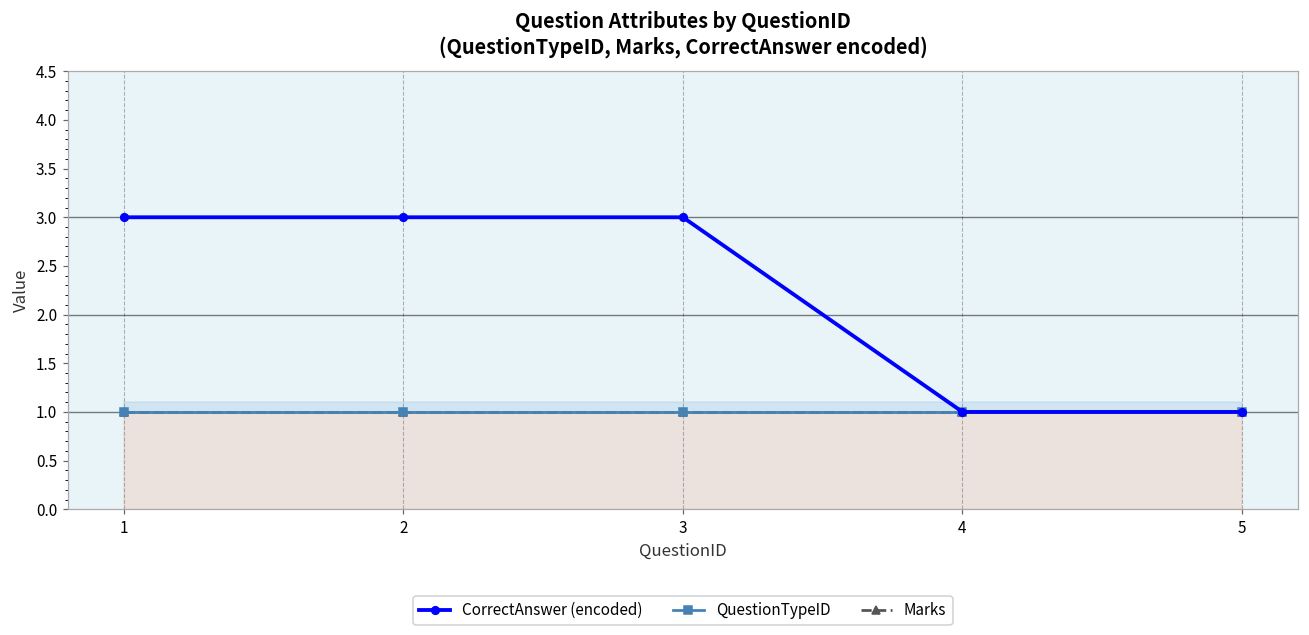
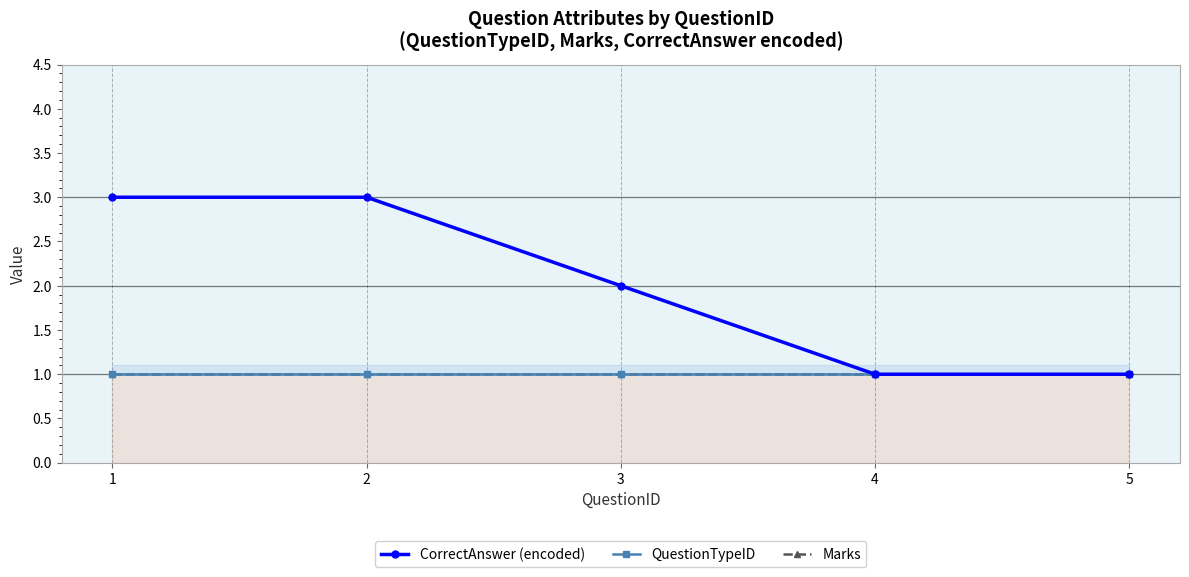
  {
    "CorrectAnswer (encoded)": {
      "1": 3,
      "2": 3,
-     "3": 3
+     "3": 2
    },
    "Marks": {
      "1": 1,
      "2": 1,
      "3": 1
    }
  }
